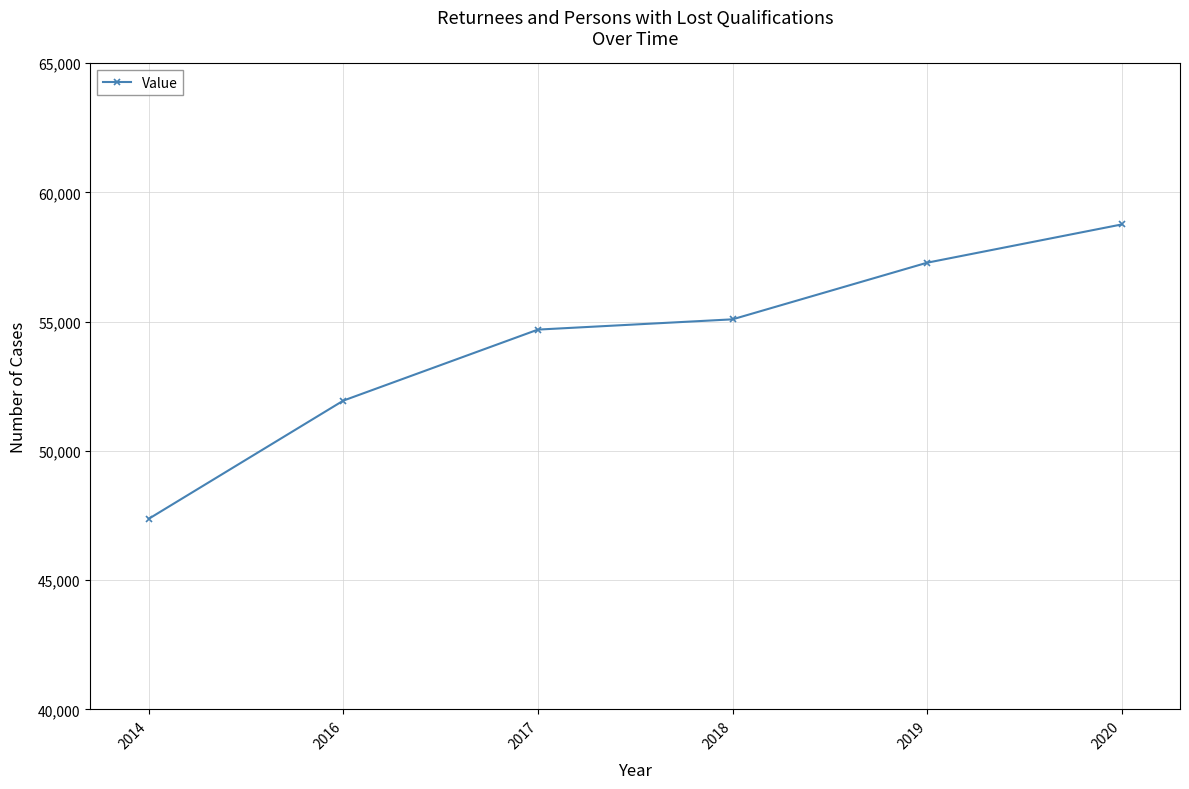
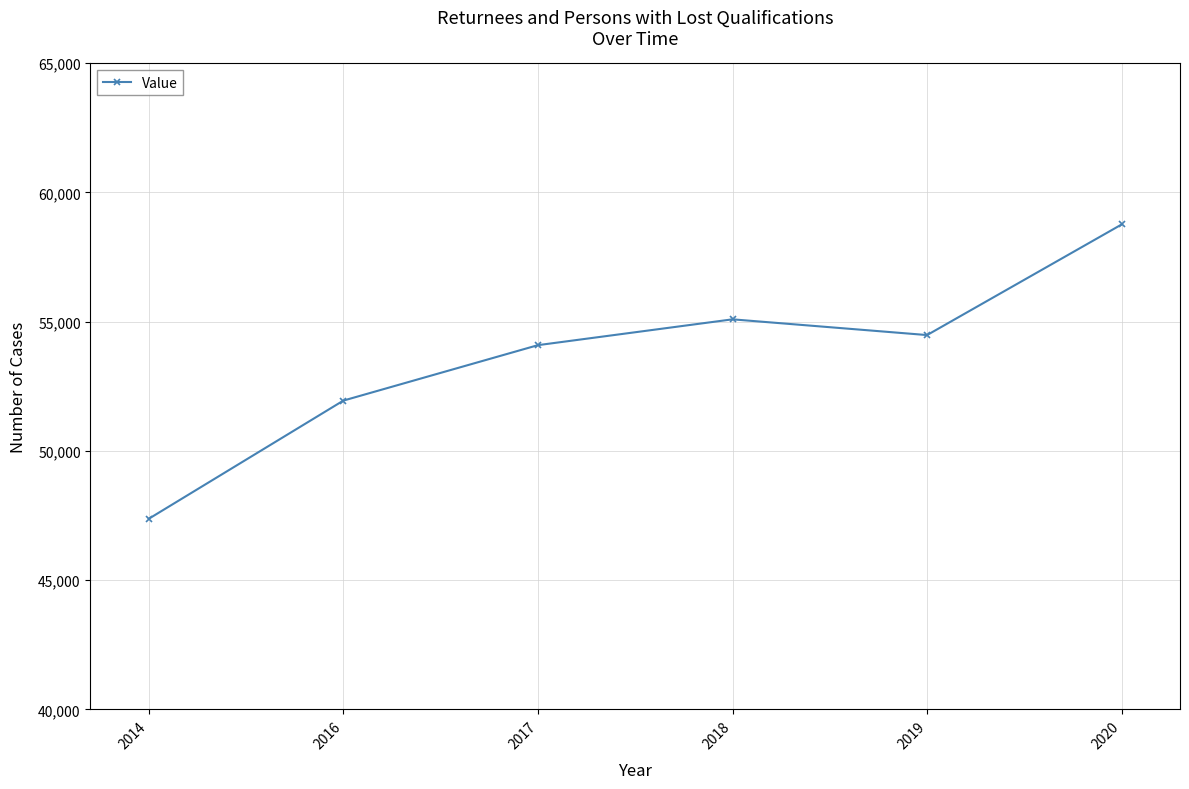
  {
    "2014": "47,400",
    "2016": "51,900",
-   "2017": "54,700",
+   "2017": "54,100",
    "2018": "55,100",
-   "2019": "57,300",
+   "2019": "54,500",
    "2020": "58,800"
  }
